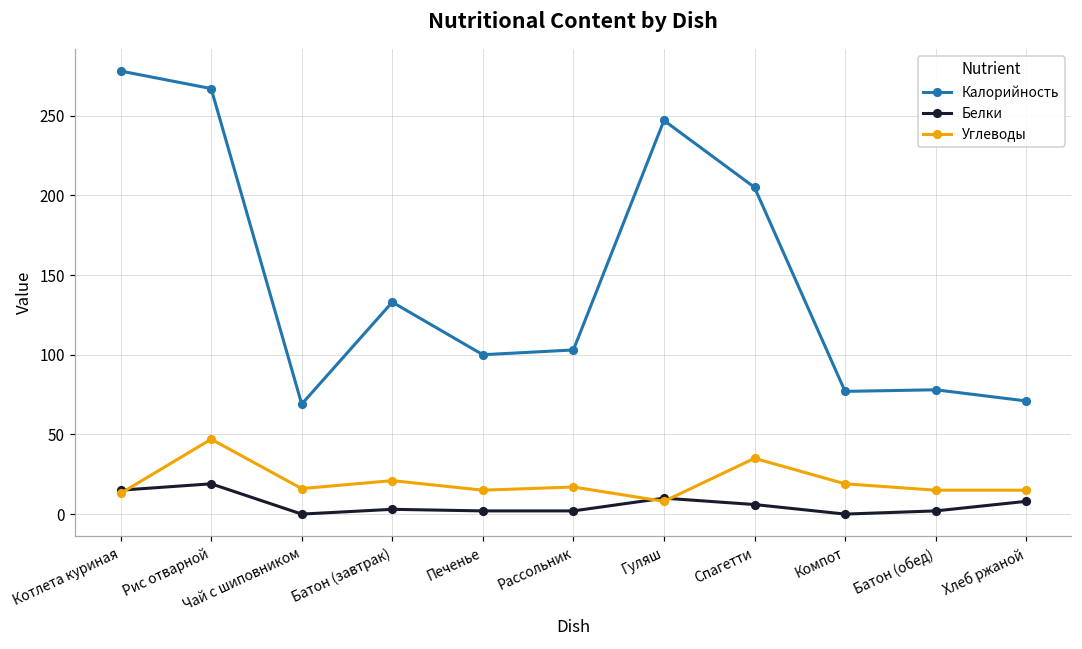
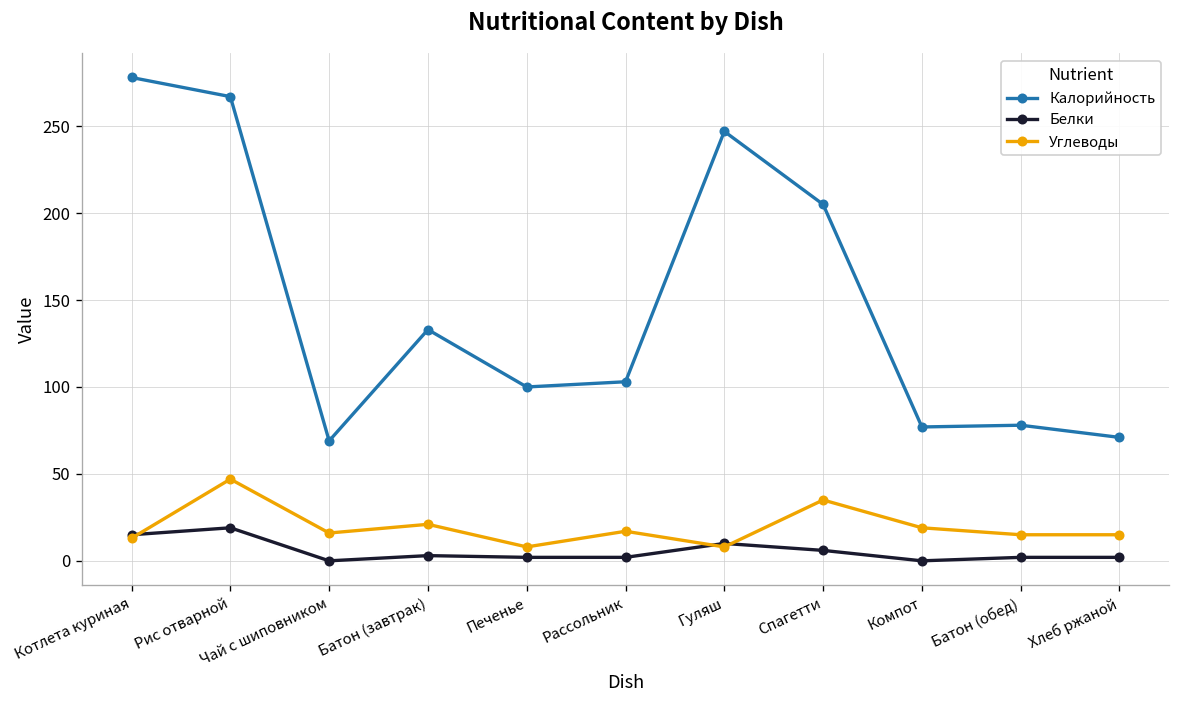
  {
    "Калорийность": {
      "Котлета куриная": 278,
      "Рис отварной": 267,
      "Чай с шиповником": 69,
      "Батон (завтрак)": 133,
      "Печенье": 100,
      "Рассольник": 103,
      "Гуляш": 247,
      "Спагетти": 205,
      "Компот": 77,
      "Батон (обед)": 78,
      "Хлеб ржаной": 71
    },
    "Белки": {
      "Котлета куриная": 15,
      "Рис отварной": 19,
      "Чай с шиповником": 0,
      "Батон (завтрак)": 3,
      "Печенье": 2,
      "Рассольник": 2,
      "Гуляш": 10,
      "Спагетти": 6,
      "Компот": 0,
      "Батон (обед)": 2,
-     "Хлеб ржаной": 8
+     "Хлеб ржаной": 2
    },
    "Углеводы": {
      "Котлета куриная": 13,
      "Рис отварной": 47,
      "Чай с шиповником": 16,
      "Батон (завтрак)": 21,
-     "Печенье": 15,
+     "Печенье": 8,
      "Рассольник": 17,
      "Гуляш": 8,
      "Спагетти": 35,
      "Компот": 19,
      "Батон (обед)": 15,
      "Хлеб ржаной": 15
    }
  }
